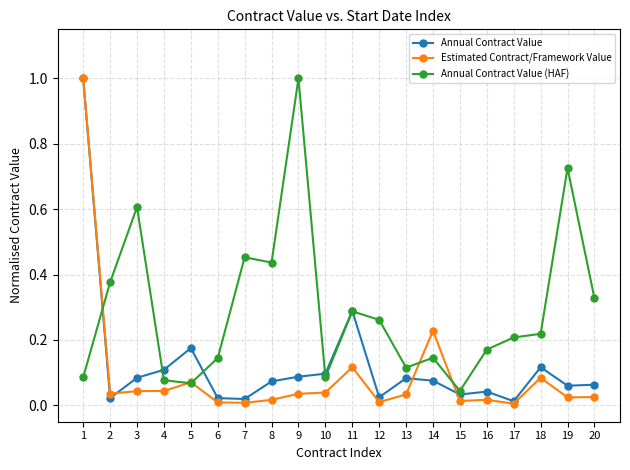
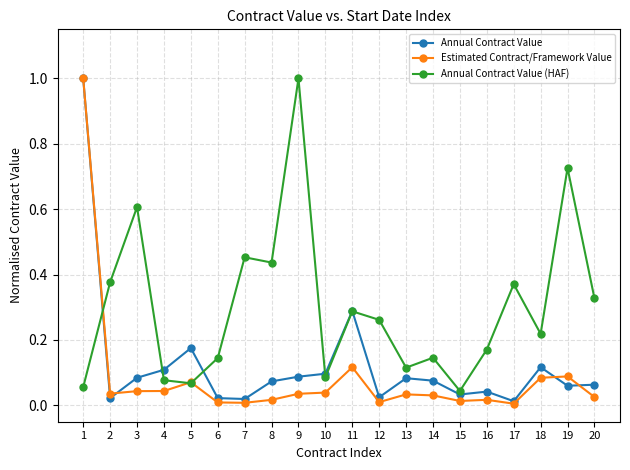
  {
    "Annual Contract Value": {
      "2": 0.02,
      "3": 0.08,
      "4": 0.11,
      "5": 0.18,
      "6": 0.02,
      "7": 0.02,
      "8": 0.07,
      "9": 0.09,
      "10": 0.10,
      "12": 0.02,
      "13": 0.08,
      "14": 0.08,
      "15": 0.03,
      "16": 0.04,
      "18": 0.12,
      "19": 0.06,
      "20": 0.06
    },
    "Estimated Contract/Framework Value": {
      "2": 0.04,
      "3": 0.04,
      "4": 0.04,
      "6": 0.01,
      "7": 0.01,
      "8": 0.02,
      "9": 0.04,
      "10": 0.04,
      "11": 0.12,
      "12": 0.01,
      "13": 0.03,
-     "14": 0.23,
+     "14": 0.03,
      "15": 0.01,
      "16": 0.02,
      "18": 0.08,
-     "19": 0.02,
+     "19": 0.09,
      "20": 0.03
    },
    "Annual Contract Value (HAF)": {
-     "1": 0.09,
+     "1": 0.06,
      "2": 0.38,
      "3": 0.61,
      "4": 0.08,
      "6": 0.14,
      "7": 0.45,
      "8": 0.44,
      "9": 1.00,
      "10": 0.09,
      "12": 0.26,
      "13": 0.12,
      "14": 0.15,
      "15": 0.04,
      "16": 0.17,
-     "17": 0.21,
+     "17": 0.37,
      "18": 0.22,
      "19": 0.73,
      "20": 0.33
    }
  }
